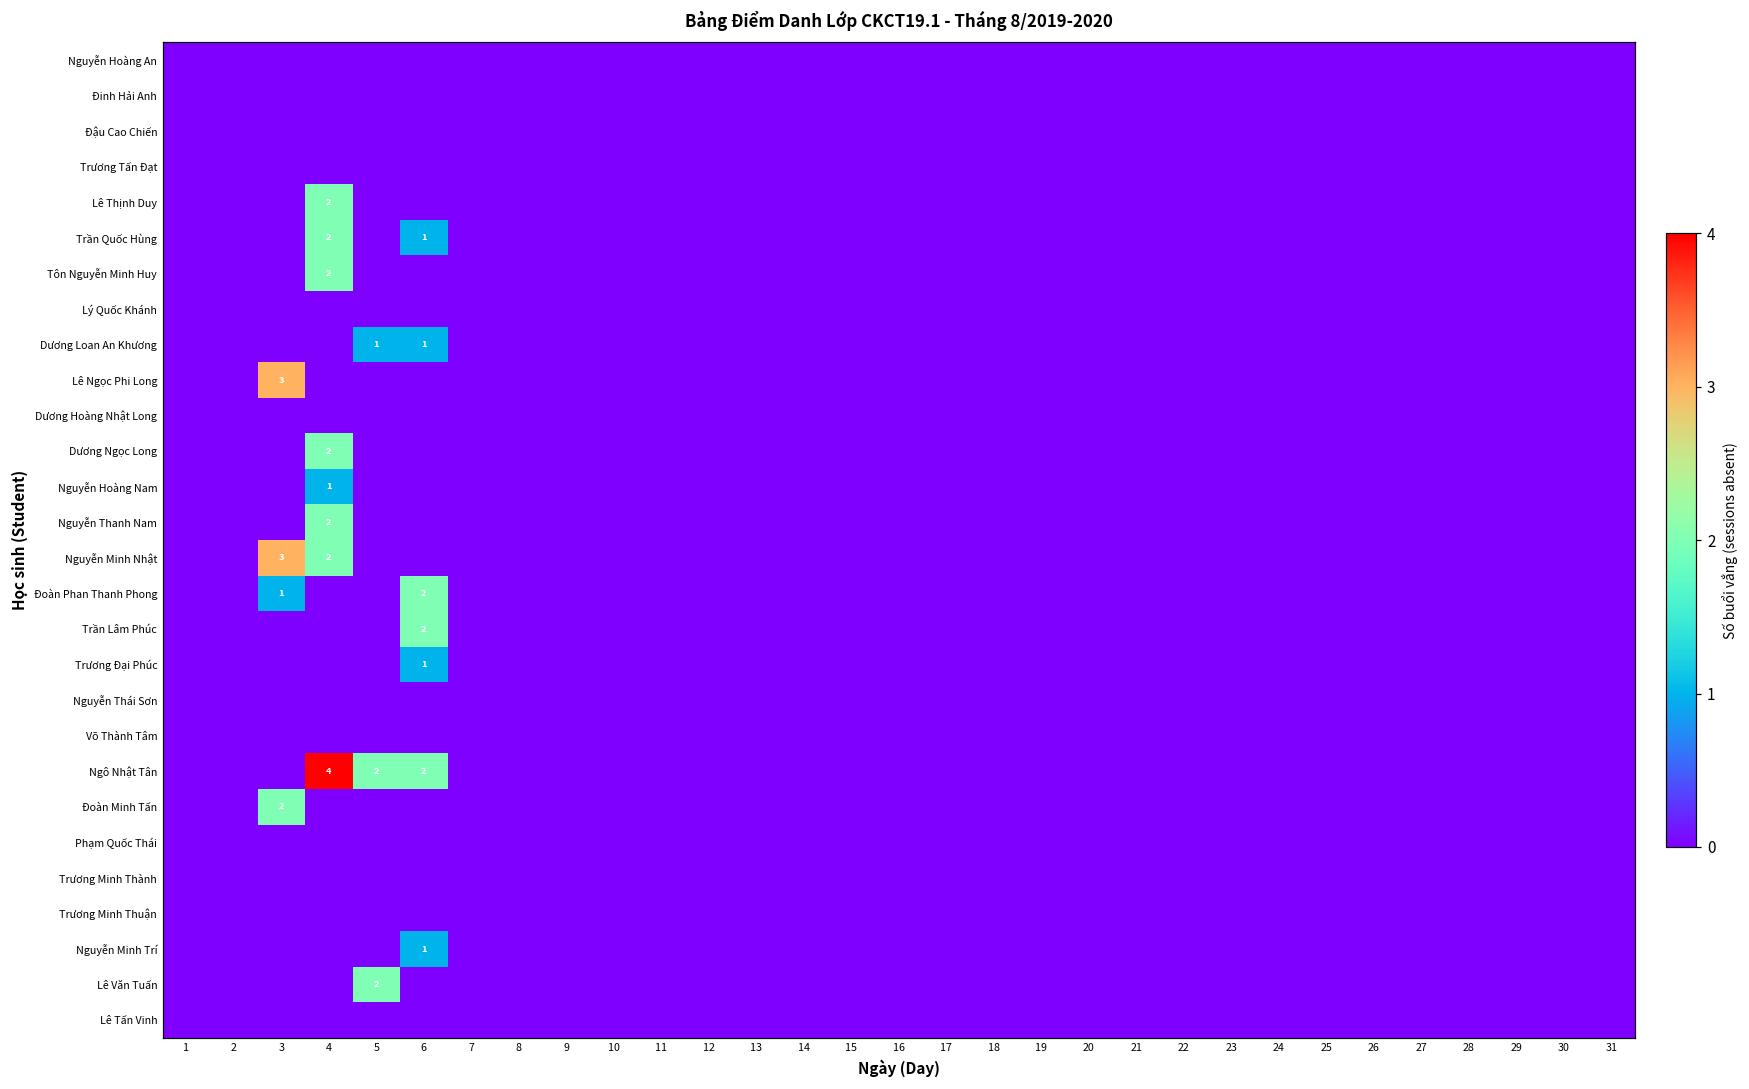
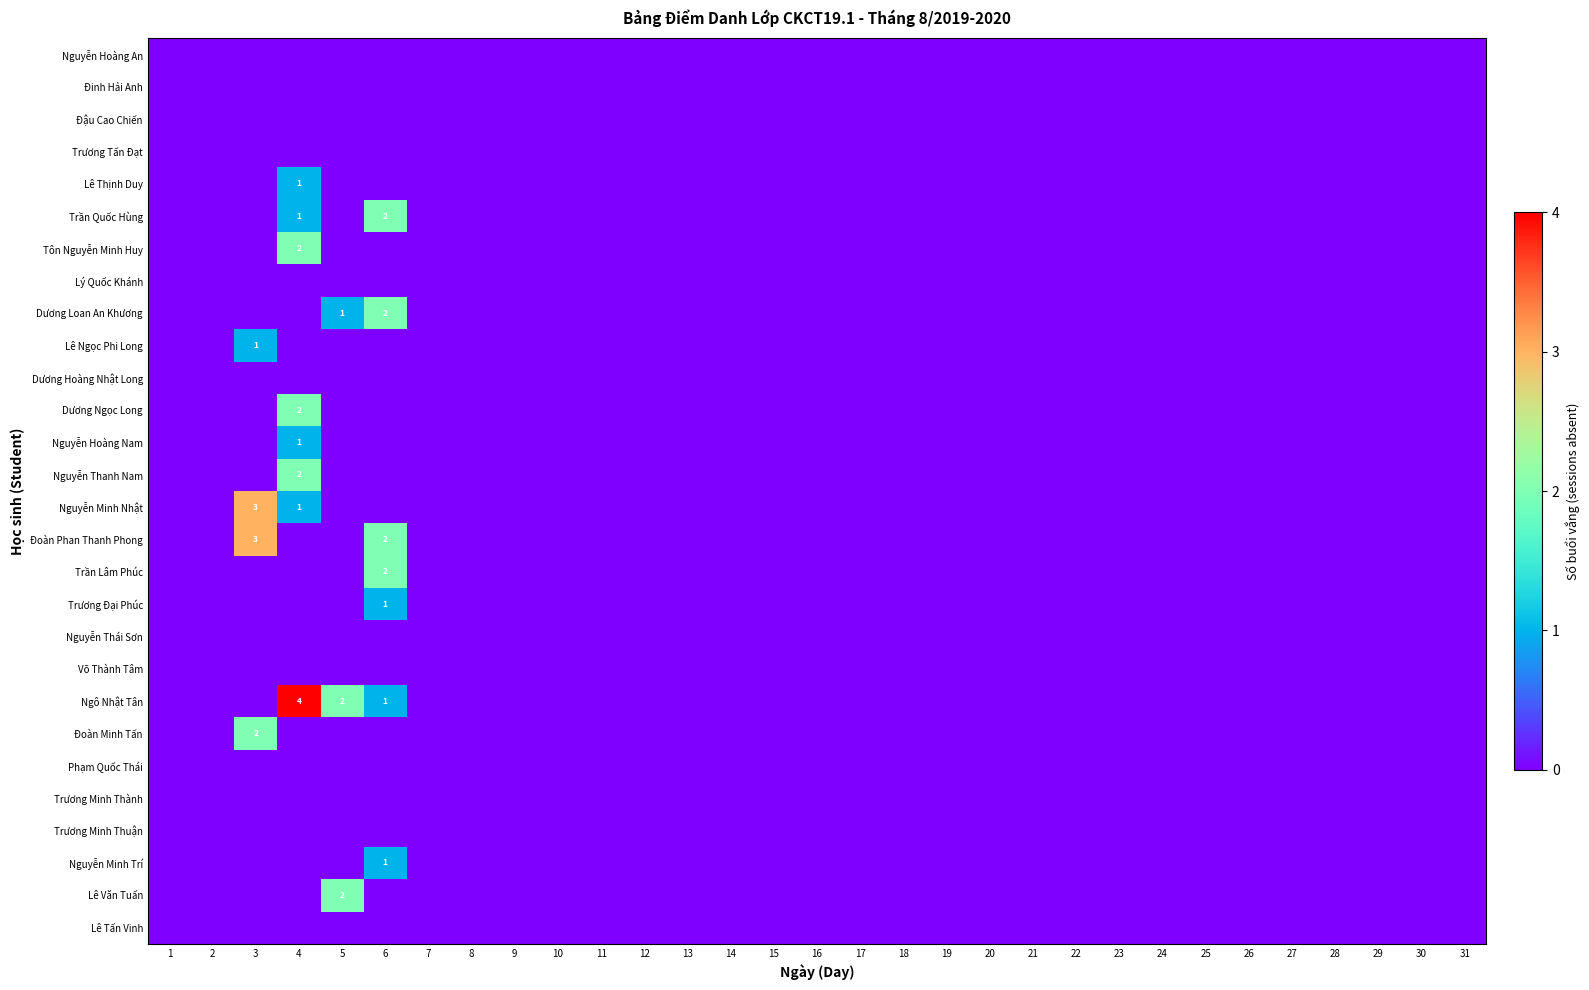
  {
    "Lê Thịnh Duy": {
-     "4": 2
+     "4": 1
    },
    "Trần Quốc Hùng": {
-     "4": 2,
-     "6": 1
+     "4": 1,
+     "6": 2
    },
    "Tôn Nguyễn Minh Huy": {
      "4": 2
    },
    "Dương Loan An Khương": {
      "5": 1,
-     "6": 1
+     "6": 2
    },
    "Lê Ngọc Phi Long": {
-     "3": 3
+     "3": 1
    },
    "Dương Ngọc Long": {
      "4": 2
    },
    "Nguyễn Hoàng Nam": {
      "4": 1
    },
    "Nguyễn Thanh Nam": {
      "4": 2
    },
    "Nguyễn Minh Nhật": {
      "3": 3,
-     "4": 2
+     "4": 1
    },
    "Đoàn Phan Thanh Phong": {
-     "3": 1,
+     "3": 3,
      "6": 2
    },
    "Trần Lâm Phúc": {
      "6": 2
    },
    "Trương Đại Phúc": {
      "6": 1
    },
    "Ngô Nhật Tân": {
      "4": 4,
      "5": 2,
-     "6": 2
+     "6": 1
    },
    "Đoàn Minh Tấn": {
      "3": 2
    },
    "Nguyễn Minh Trí": {
      "6": 1
    },
    "Lê Văn Tuấn": {
      "5": 2
    }
  }
